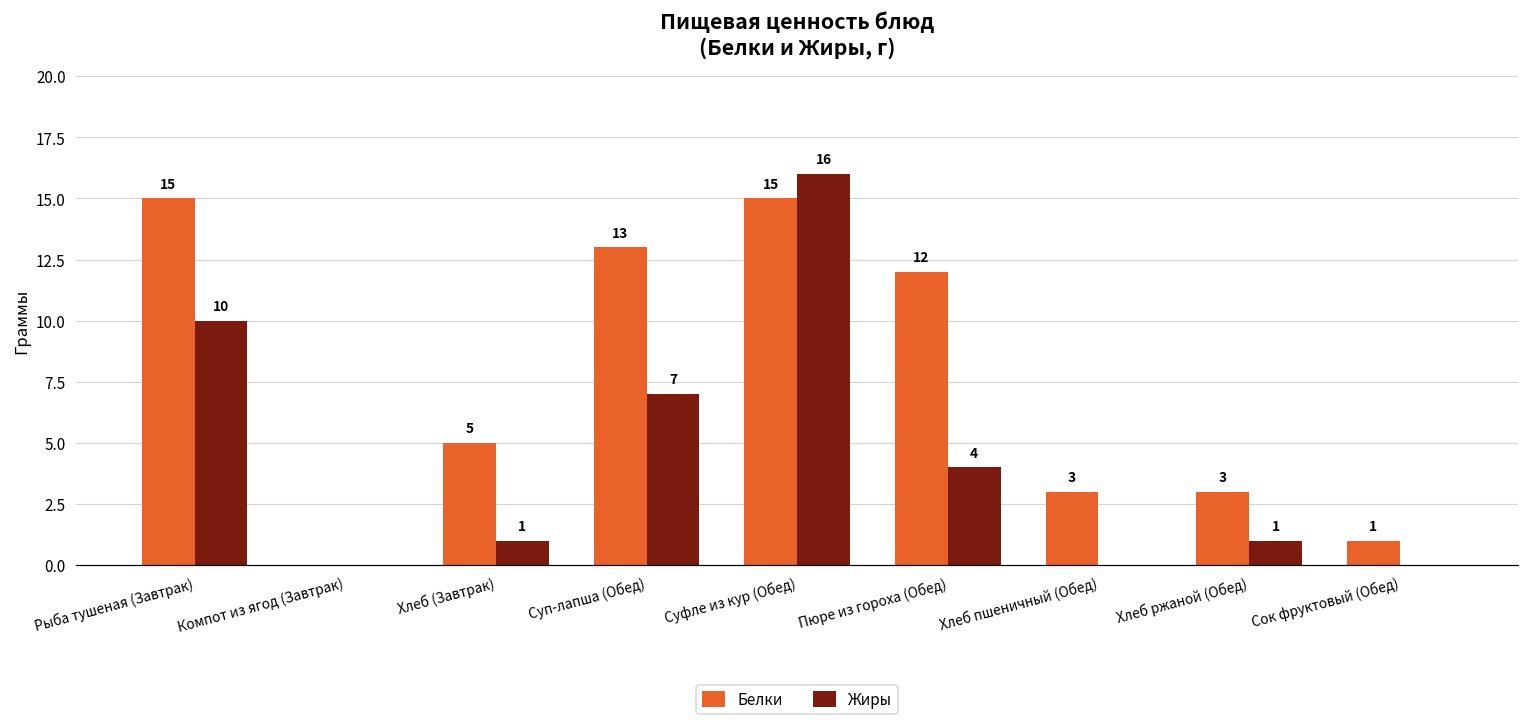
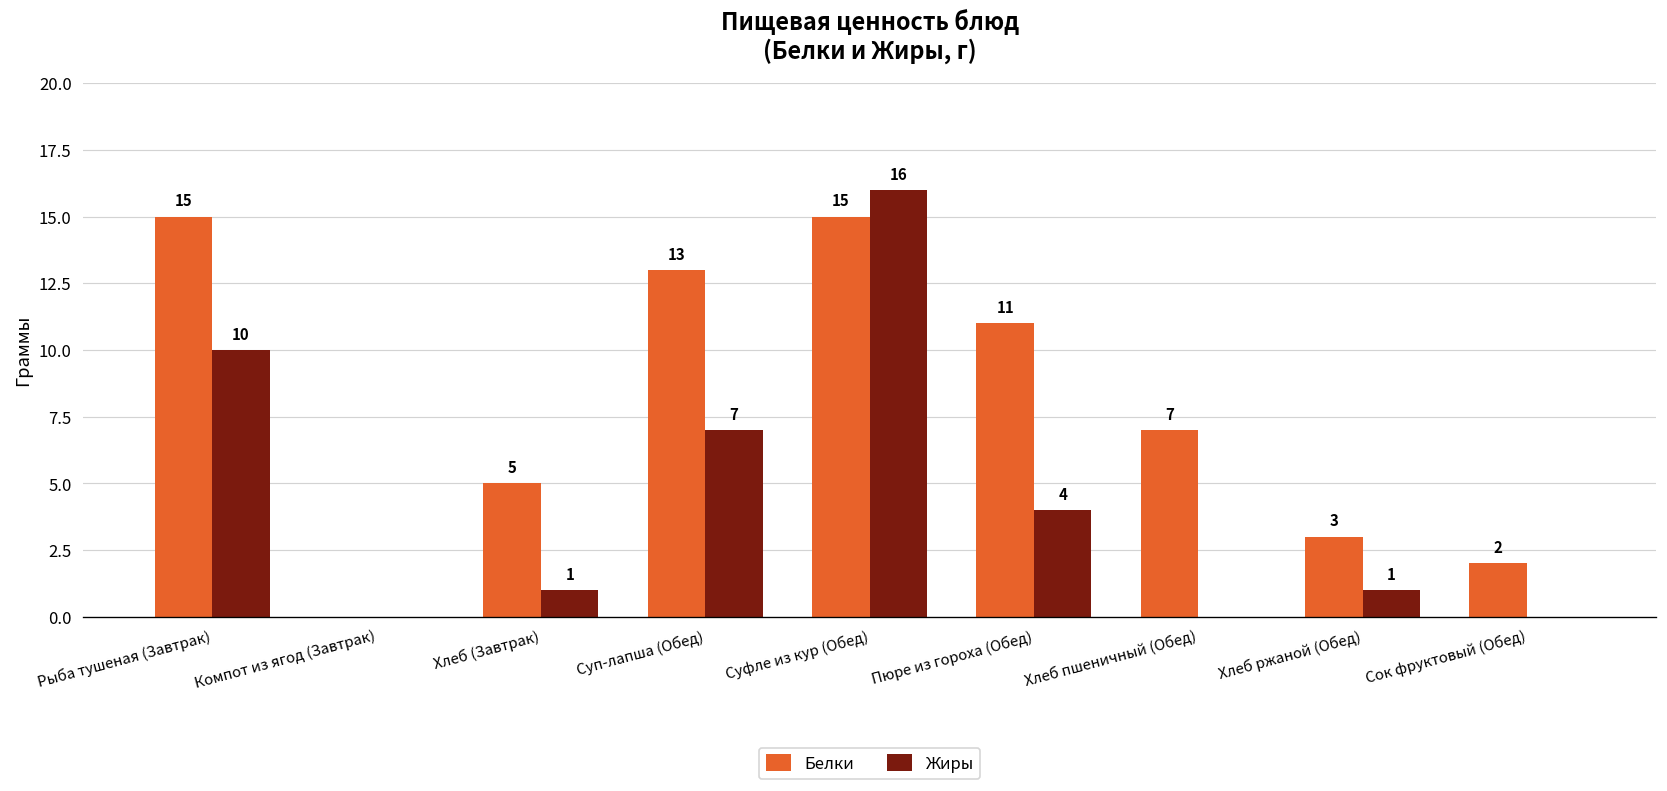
  {
    "Белки": {
      "Рыба тушеная (Завтрак)": 15,
      "Хлеб (Завтрак)": 5,
      "Суп-лапша (Обед)": 13,
      "Суфле из кур (Обед)": 15,
-     "Пюре из гороха (Обед)": 12,
-     "Хлеб пшеничный (Обед)": 3,
+     "Пюре из гороха (Обед)": 11,
+     "Хлеб пшеничный (Обед)": 7,
      "Хлеб ржаной (Обед)": 3,
-     "Сок фруктовый (Обед)": 1
+     "Сок фруктовый (Обед)": 2
    },
    "Жиры": {
      "Рыба тушеная (Завтрак)": 10,
      "Хлеб (Завтрак)": 1,
      "Суп-лапша (Обед)": 7,
      "Суфле из кур (Обед)": 16,
      "Пюре из гороха (Обед)": 4,
      "Хлеб ржаной (Обед)": 1
    }
  }
